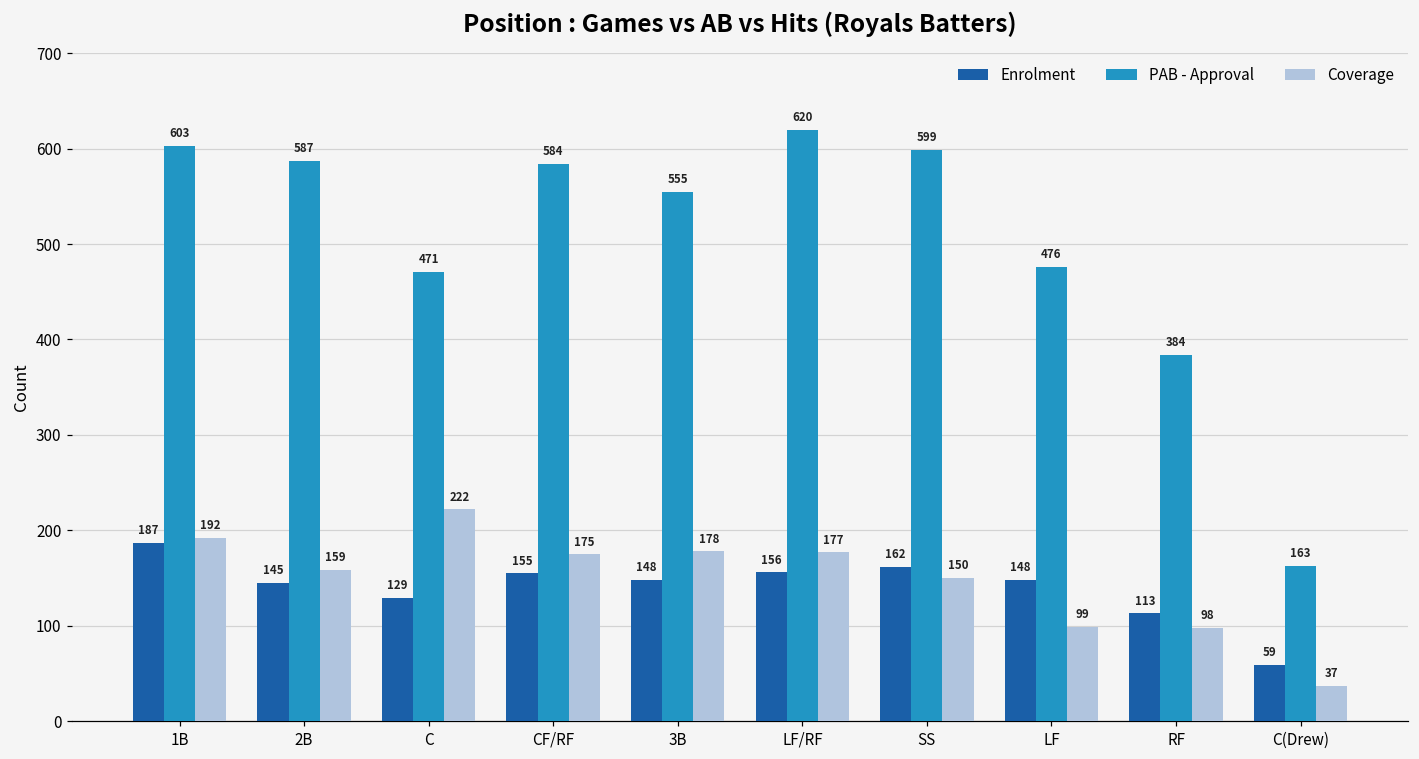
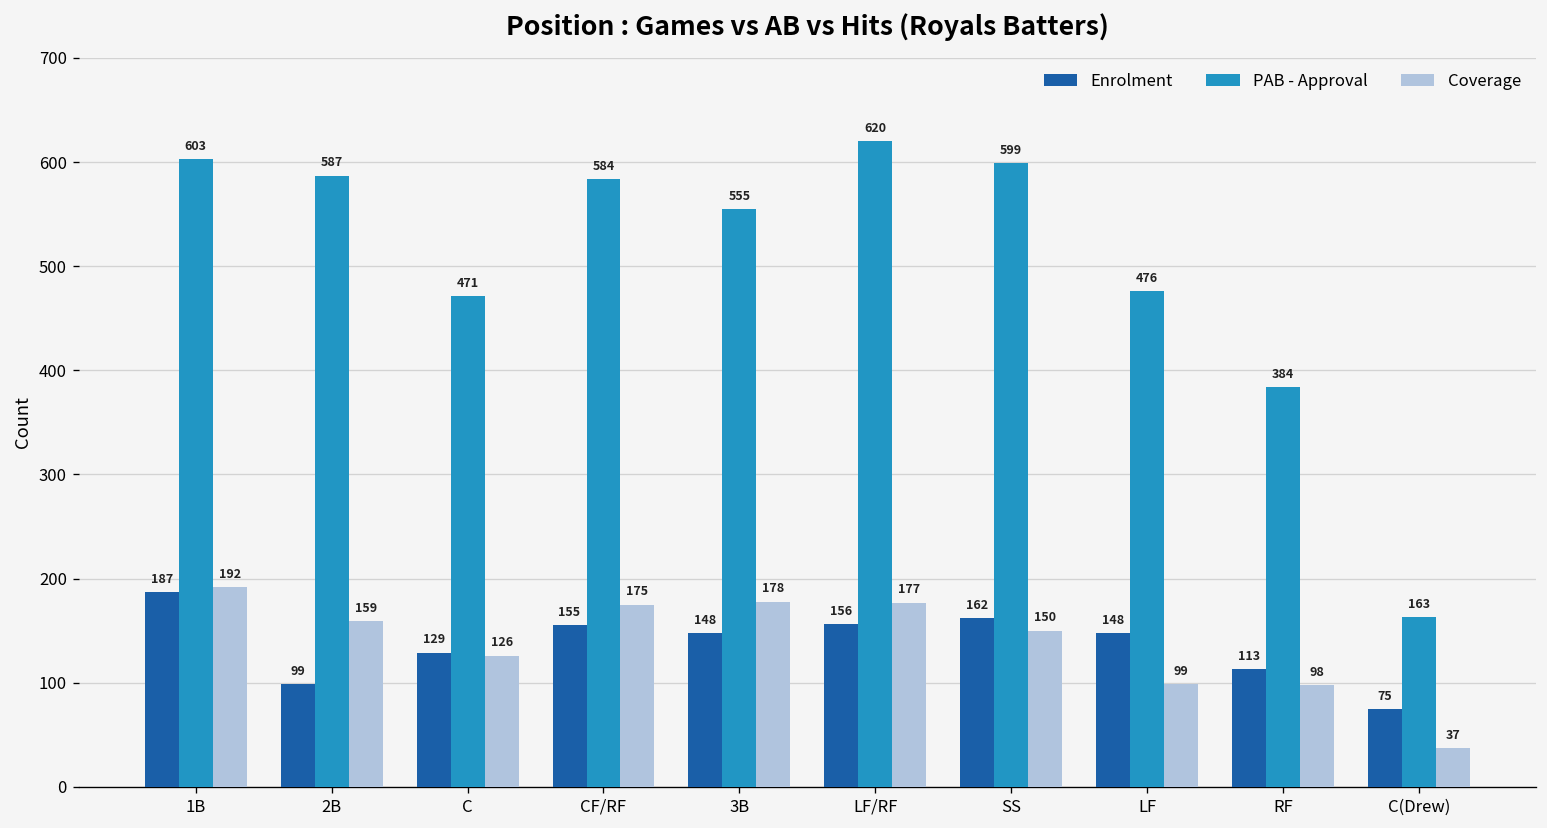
  {
    "Enrolment": {
      "1B": 187,
-     "2B": 145,
+     "2B": 99,
      "C": 129,
      "CF/RF": 155,
      "3B": 148,
      "LF/RF": 156,
      "SS": 162,
      "LF": 148,
      "RF": 113,
-     "C(Drew)": 59
+     "C(Drew)": 75
    },
    "PAB - Approval": {
      "1B": 603,
      "2B": 587,
      "C": 471,
      "CF/RF": 584,
      "3B": 555,
      "LF/RF": 620,
      "SS": 599,
      "LF": 476,
      "RF": 384,
      "C(Drew)": 163
    },
    "Coverage": {
      "1B": 192,
      "2B": 159,
-     "C": 222,
+     "C": 126,
      "CF/RF": 175,
      "3B": 178,
      "LF/RF": 177,
      "SS": 150,
      "LF": 99,
      "RF": 98,
      "C(Drew)": 37
    }
  }
